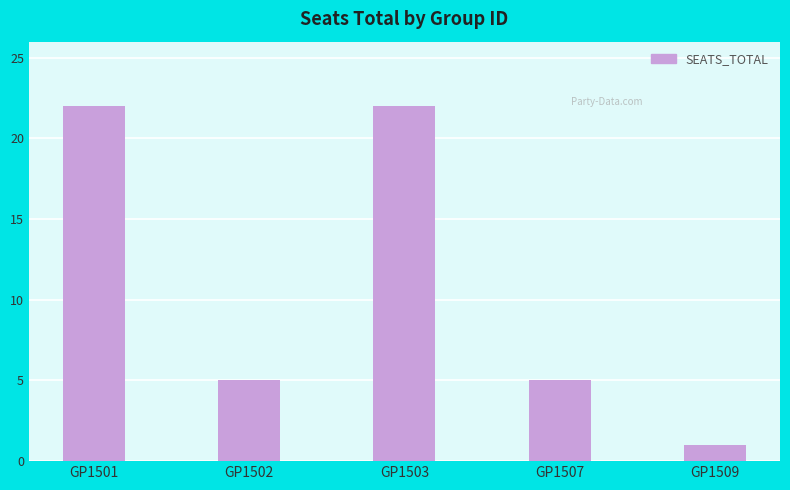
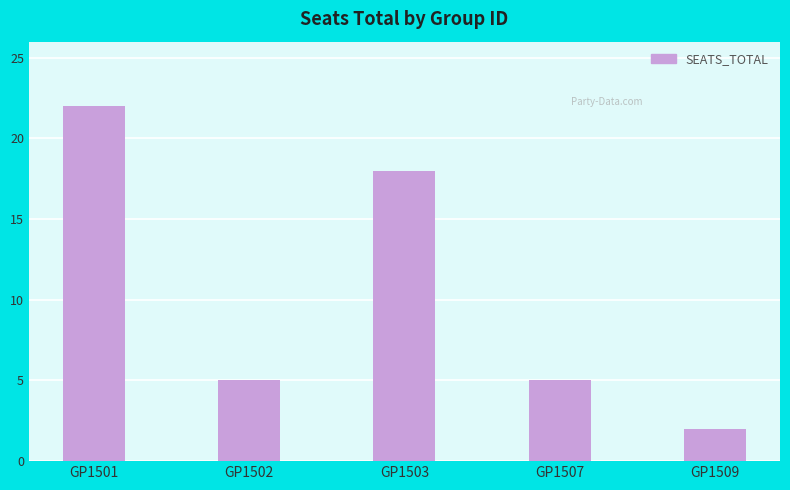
  {
    "GP1501": 22,
    "GP1502": 5,
-   "GP1503": 22,
+   "GP1503": 18,
    "GP1507": 5,
-   "GP1509": 1
+   "GP1509": 2
  }
